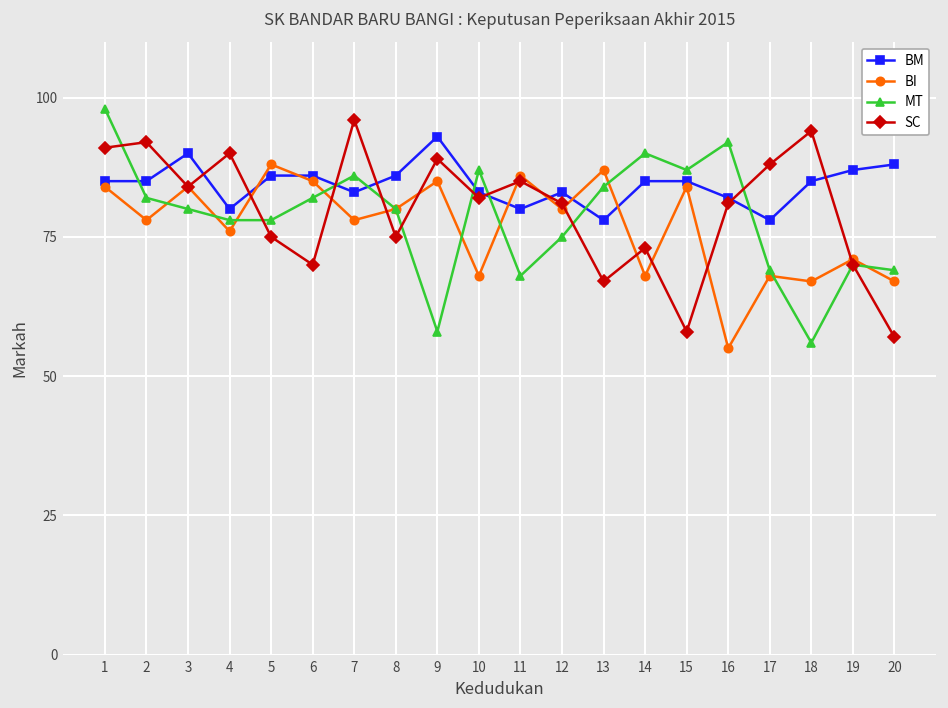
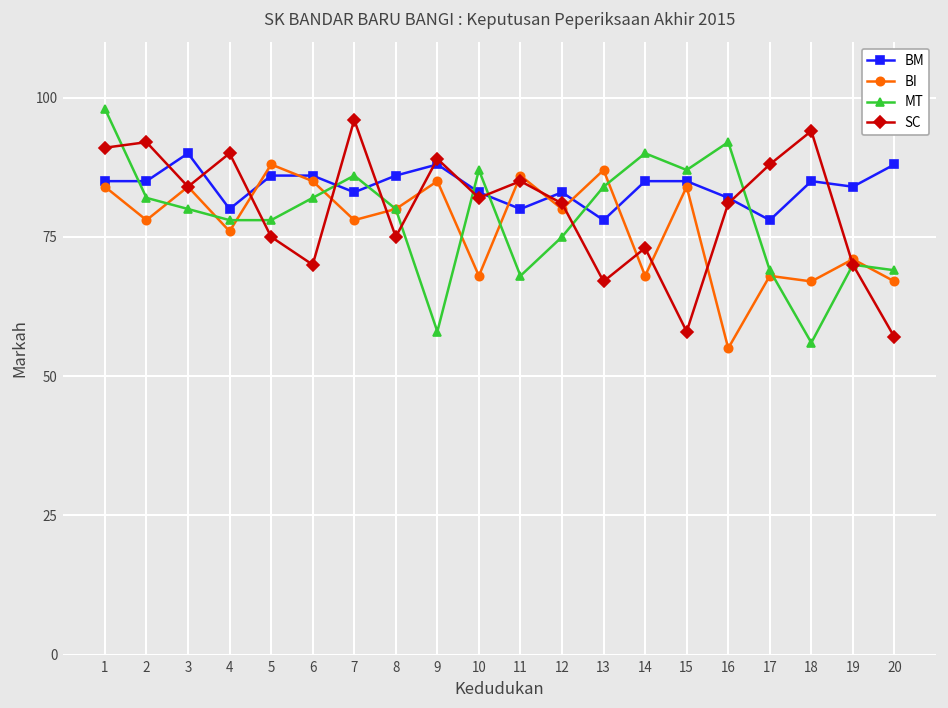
  {
    "BM": {
      "1": 85,
      "2": 85,
      "3": 90,
      "4": 80,
      "5": 86,
      "6": 86,
      "7": 83,
      "8": 86,
-     "9": 93,
+     "9": 88,
      "10": 83,
      "11": 80,
      "12": 83,
      "13": 78,
      "14": 85,
      "15": 85,
      "16": 82,
      "17": 78,
      "18": 85,
-     "19": 87,
+     "19": 84,
      "20": 88
    },
    "BI": {
      "1": 84,
      "2": 78,
      "4": 76,
      "5": 88,
      "6": 85,
      "7": 78,
      "9": 85,
      "10": 68,
      "11": 86,
      "12": 80,
      "13": 87,
      "14": 68,
      "15": 84,
      "16": 55,
      "17": 68,
      "18": 67,
      "19": 71,
      "20": 67
    },
    "MT": {
      "1": 98,
      "2": 82,
      "3": 80,
      "4": 78,
      "5": 78,
      "6": 82,
      "7": 86,
      "9": 58,
      "10": 87,
      "11": 68,
      "12": 75,
      "13": 84,
      "14": 90,
      "15": 87,
      "16": 92,
      "17": 69,
      "18": 56,
      "20": 69
    },
    "SC": {
      "1": 91,
      "2": 92,
      "4": 90,
      "5": 75,
      "6": 70,
      "7": 96,
      "8": 75,
      "9": 89,
      "10": 82,
      "11": 85,
      "12": 81,
      "13": 67,
      "14": 73,
      "15": 58,
      "16": 81,
      "17": 88,
      "18": 94,
      "20": 57
    }
  }
